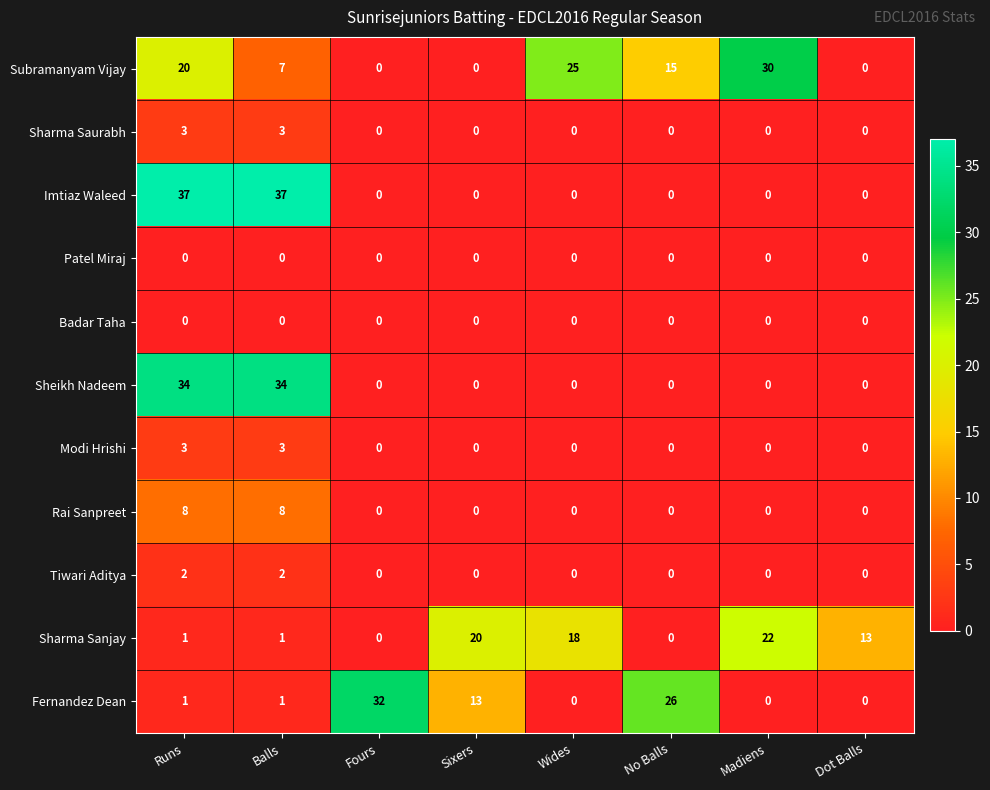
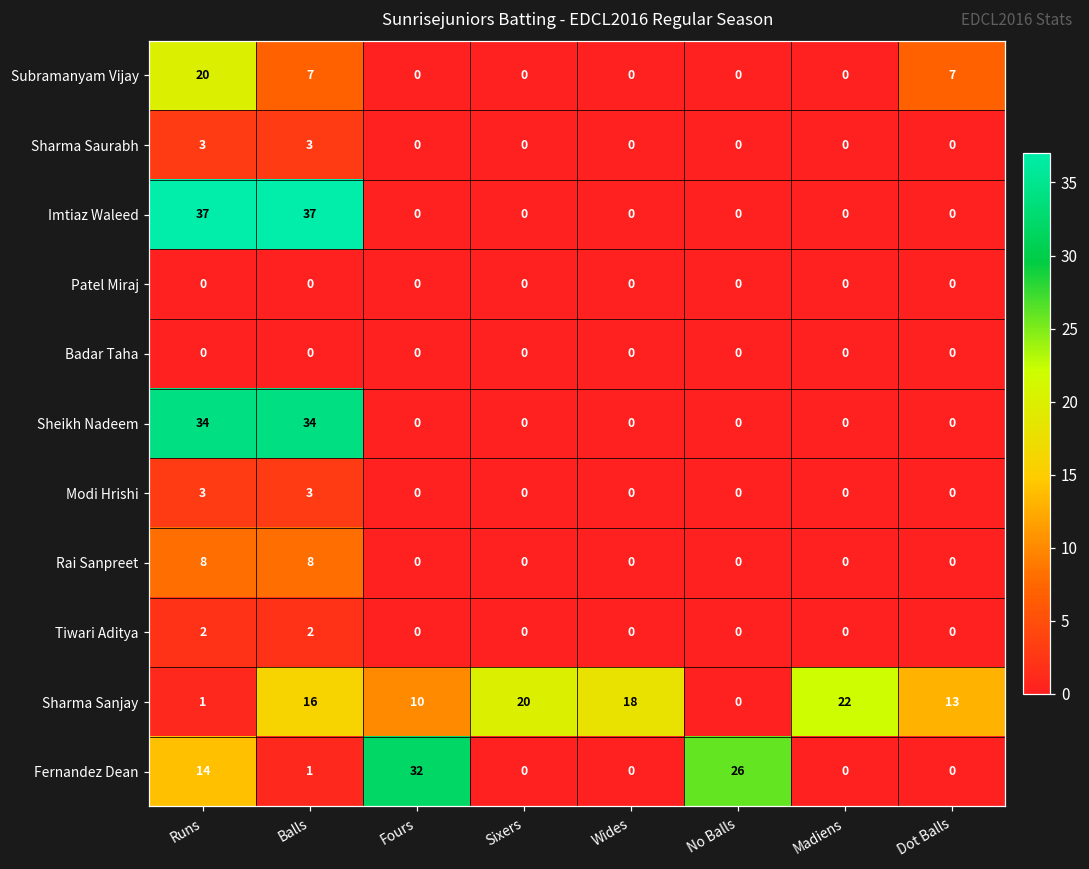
  {
    "Subramanyam Vijay": {
      "Runs": 20,
      "Balls": 7,
      "Fours": 0,
      "Sixers": 0,
-     "Wides": 25,
-     "No Balls": 15,
-     "Madiens": 30,
-     "Dot Balls": 0
+     "Wides": 0,
+     "No Balls": 0,
+     "Madiens": 0,
+     "Dot Balls": 7
    },
    "Sharma Saurabh": {
      "Runs": 3,
      "Balls": 3,
      "Fours": 0,
      "Sixers": 0,
      "Wides": 0,
      "No Balls": 0,
      "Madiens": 0,
      "Dot Balls": 0
    },
    "Imtiaz Waleed": {
      "Runs": 37,
      "Balls": 37,
      "Fours": 0,
      "Sixers": 0,
      "Wides": 0,
      "No Balls": 0,
      "Madiens": 0,
      "Dot Balls": 0
    },
    "Patel Miraj": {
      "Runs": 0,
      "Balls": 0,
      "Fours": 0,
      "Sixers": 0,
      "Wides": 0,
      "No Balls": 0,
      "Madiens": 0,
      "Dot Balls": 0
    },
    "Badar Taha": {
      "Runs": 0,
      "Balls": 0,
      "Fours": 0,
      "Sixers": 0,
      "Wides": 0,
      "No Balls": 0,
      "Madiens": 0,
      "Dot Balls": 0
    },
    "Sheikh Nadeem": {
      "Runs": 34,
      "Balls": 34,
      "Fours": 0,
      "Sixers": 0,
      "Wides": 0,
      "No Balls": 0,
      "Madiens": 0,
      "Dot Balls": 0
    },
    "Modi Hrishi": {
      "Runs": 3,
      "Balls": 3,
      "Fours": 0,
      "Sixers": 0,
      "Wides": 0,
      "No Balls": 0,
      "Madiens": 0,
      "Dot Balls": 0
    },
    "Rai Sanpreet": {
      "Runs": 8,
      "Balls": 8,
      "Fours": 0,
      "Sixers": 0,
      "Wides": 0,
      "No Balls": 0,
      "Madiens": 0,
      "Dot Balls": 0
    },
    "Tiwari Aditya": {
      "Runs": 2,
      "Balls": 2,
      "Fours": 0,
      "Sixers": 0,
      "Wides": 0,
      "No Balls": 0,
      "Madiens": 0,
      "Dot Balls": 0
    },
    "Sharma Sanjay": {
      "Runs": 1,
-     "Balls": 1,
-     "Fours": 0,
+     "Balls": 16,
+     "Fours": 10,
      "Sixers": 20,
      "Wides": 18,
      "No Balls": 0,
      "Madiens": 22,
      "Dot Balls": 13
    },
    "Fernandez Dean": {
-     "Runs": 1,
+     "Runs": 14,
      "Balls": 1,
      "Fours": 32,
-     "Sixers": 13,
+     "Sixers": 0,
      "Wides": 0,
      "No Balls": 26,
      "Madiens": 0,
      "Dot Balls": 0
    }
  }
